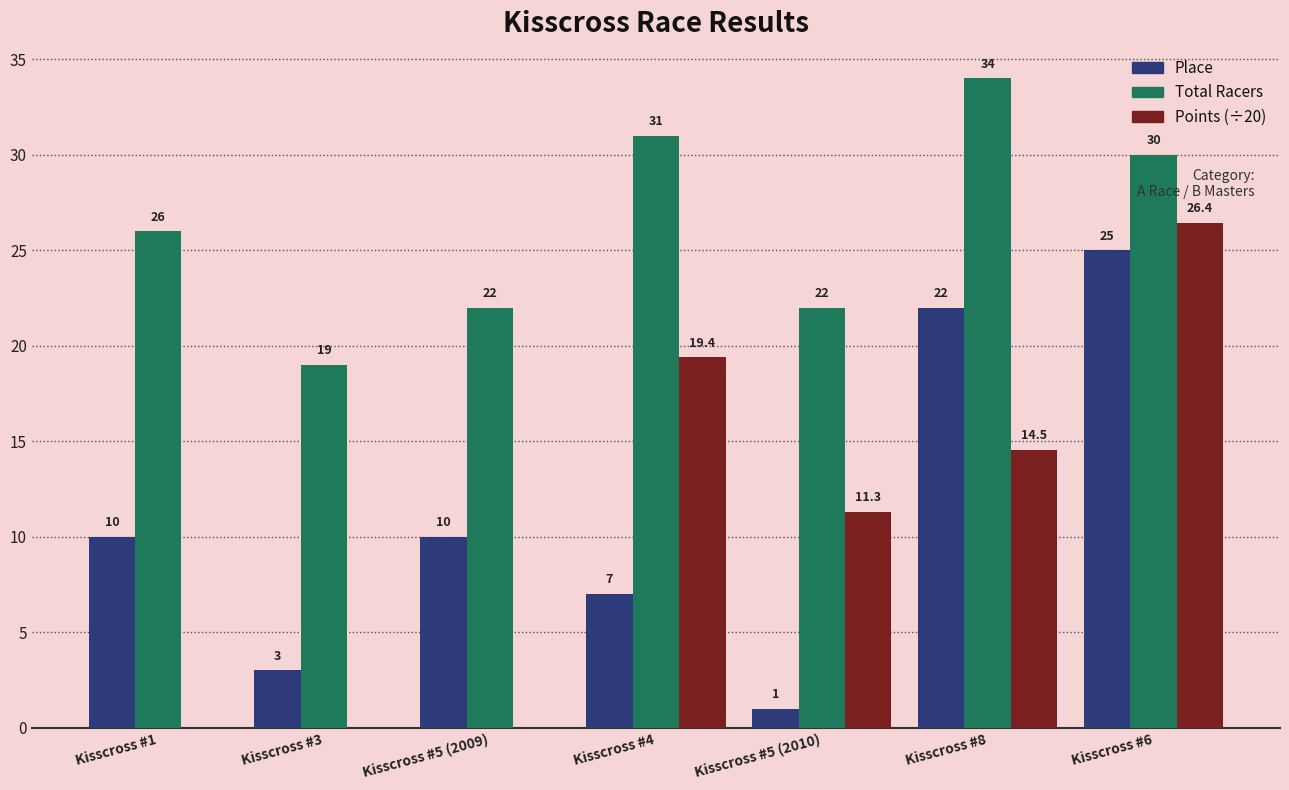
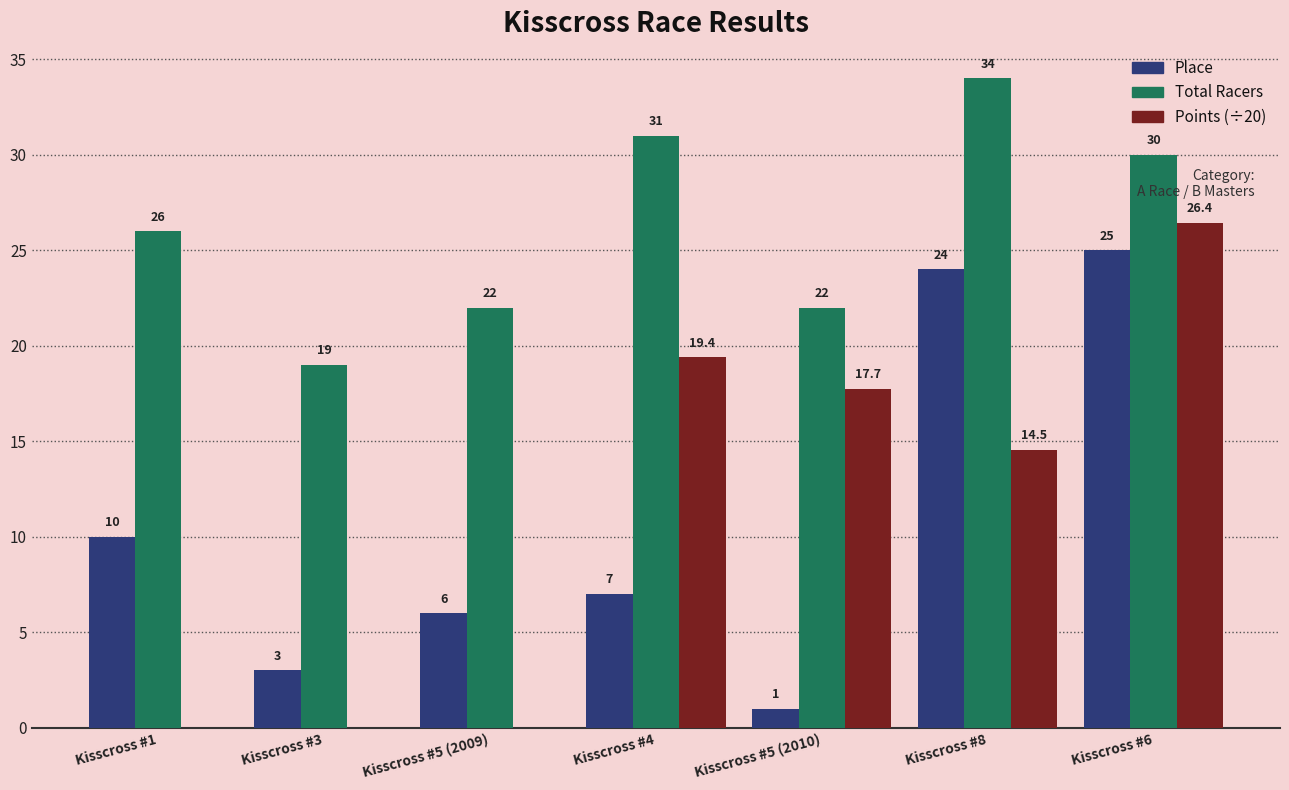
  {
    "Place": {
      "Kisscross #1": 10,
      "Kisscross #3": 3,
-     "Kisscross #5 (2009)": 10,
+     "Kisscross #5 (2009)": 6,
      "Kisscross #4": 7,
      "Kisscross #5 (2010)": 1,
-     "Kisscross #8": 22,
+     "Kisscross #8": 24,
      "Kisscross #6": 25
    },
    "Total Racers": {
      "Kisscross #1": 26,
      "Kisscross #3": 19,
      "Kisscross #5 (2009)": 22,
      "Kisscross #4": 31,
      "Kisscross #5 (2010)": 22,
      "Kisscross #8": 34,
      "Kisscross #6": 30
    },
    "Points (÷20)": {
      "Kisscross #4": 19.4,
-     "Kisscross #5 (2010)": 11.3,
+     "Kisscross #5 (2010)": 17.7,
      "Kisscross #8": 14.5,
      "Kisscross #6": 26.4
    }
  }
